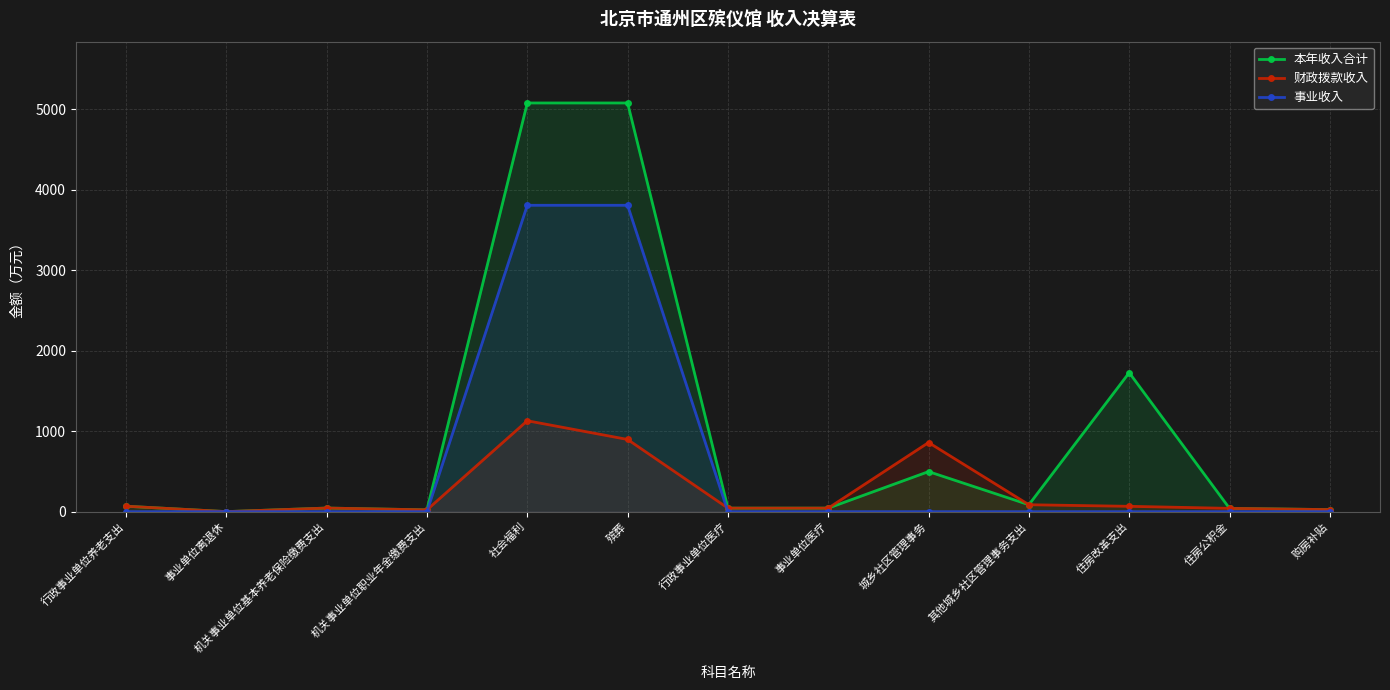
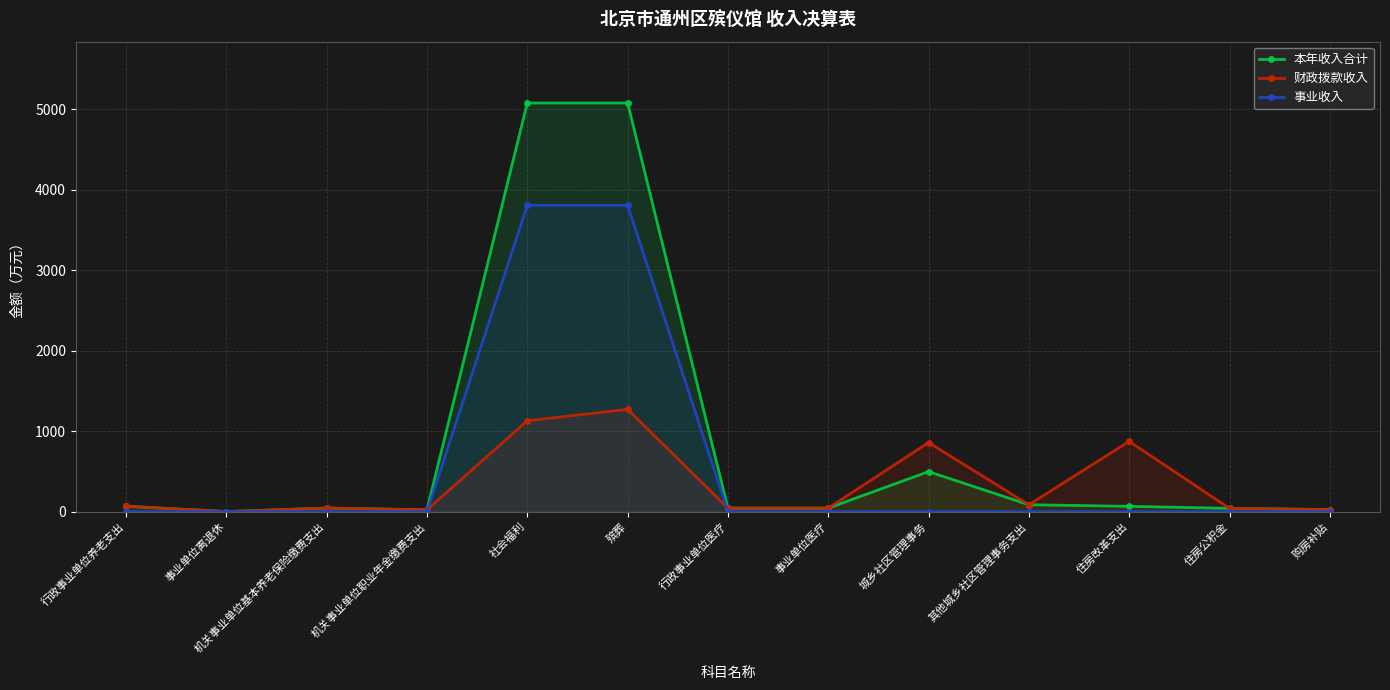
  {
    "本年收入合计": {
      "社会福利": 5100,
      "殡葬": 5100,
      "城乡社区管理事务": 500,
-     "住房改革支出": 1700
+     "住房改革支出": 100
    },
    "财政拨款收入": {
      "社会福利": 1100,
-     "殡葬": 900,
+     "殡葬": 1300,
      "城乡社区管理事务": 900,
-     "住房改革支出": 100
+     "住房改革支出": 900
    },
    "事业收入": {
      "行政事业单位养老支出": 0,
      "机关事业单位基本养老保险缴费支出": 0,
      "社会福利": 3800,
      "殡葬": 3800,
      "行政事业单位医疗": 0,
      "事业单位医疗": 0,
      "城乡社区管理事务": 0,
      "其他城乡社区管理事务支出": 0,
      "住房改革支出": 0,
      "住房公积金": 0
    }
  }
